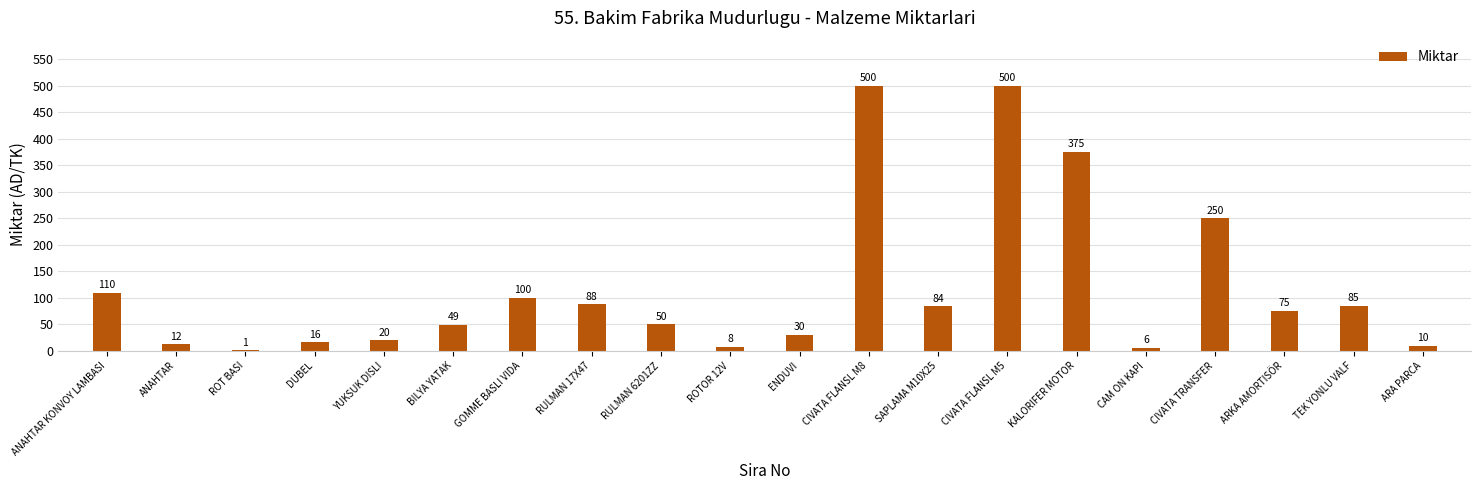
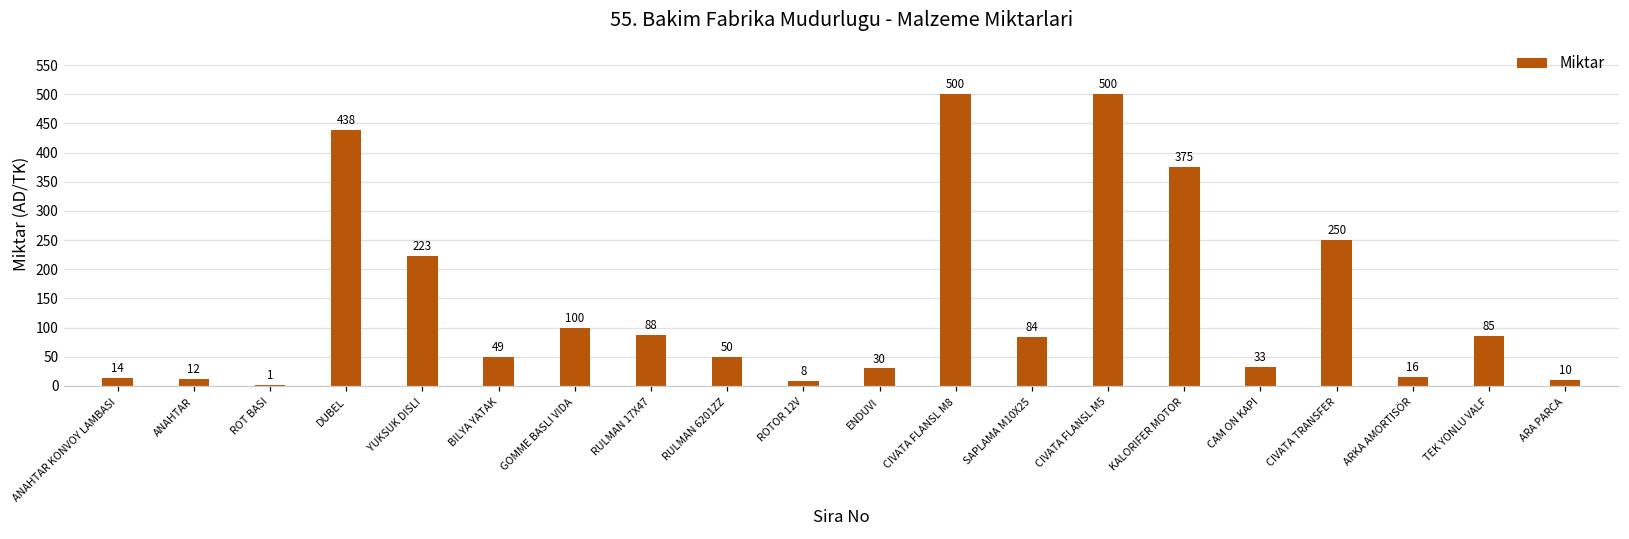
  {
-   "ANAHTAR KONVOY LAMBASI": 110,
+   "ANAHTAR KONVOY LAMBASI": 14,
    "ANAHTAR": 12,
    "ROT BASI": 1,
-   "DUBEL": 16,
-   "YUKSUK DISLI": 20,
+   "DUBEL": 438,
+   "YUKSUK DISLI": 223,
    "BILYA YATAK": 49,
    "GOMME BASLI VIDA": 100,
    "RULMAN 17X47": 88,
    "RULMAN 6201ZZ": 50,
    "ROTOR 12V": 8,
    "ENDUVI": 30,
    "CIVATA FLANSL M8": 500,
    "SAPLAMA M10X25": 84,
    "CIVATA FLANSL M5": 500,
    "KALORIFER MOTOR": 375,
-   "CAM ON KAPI": 6,
+   "CAM ON KAPI": 33,
    "CIVATA TRANSFER": 250,
-   "ARKA AMORTISÖR": 75,
+   "ARKA AMORTISÖR": 16,
    "TEK YONLU VALF": 85,
    "ARA PARCA": 10
  }
